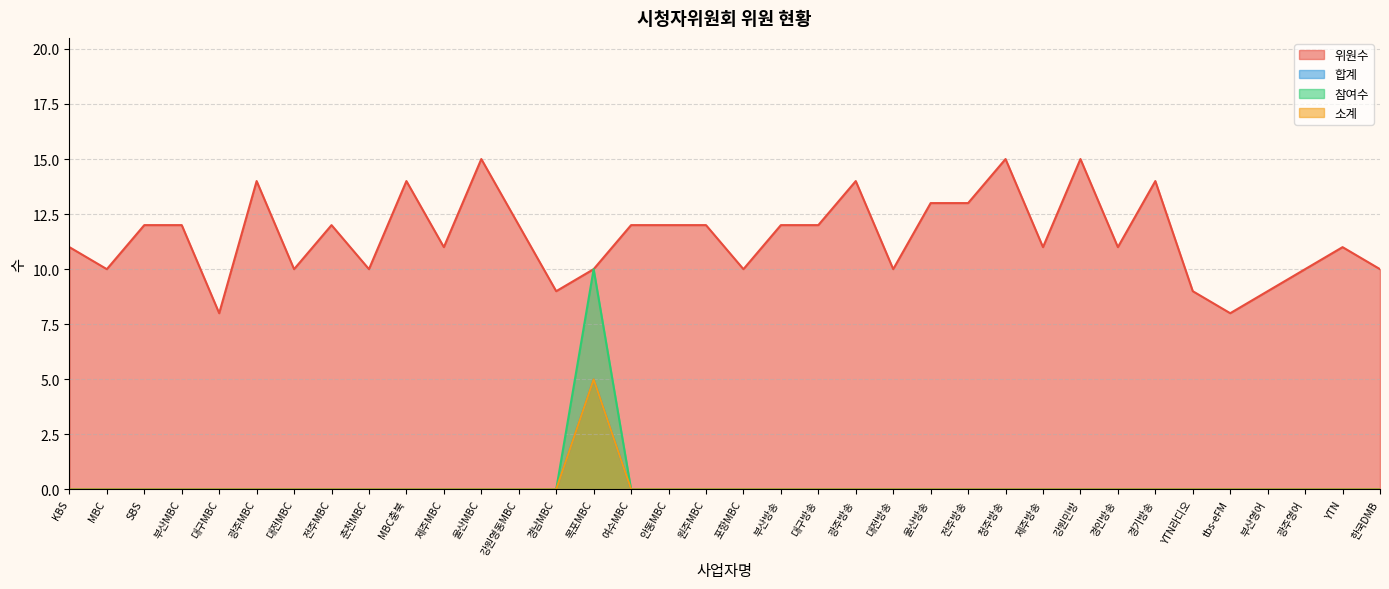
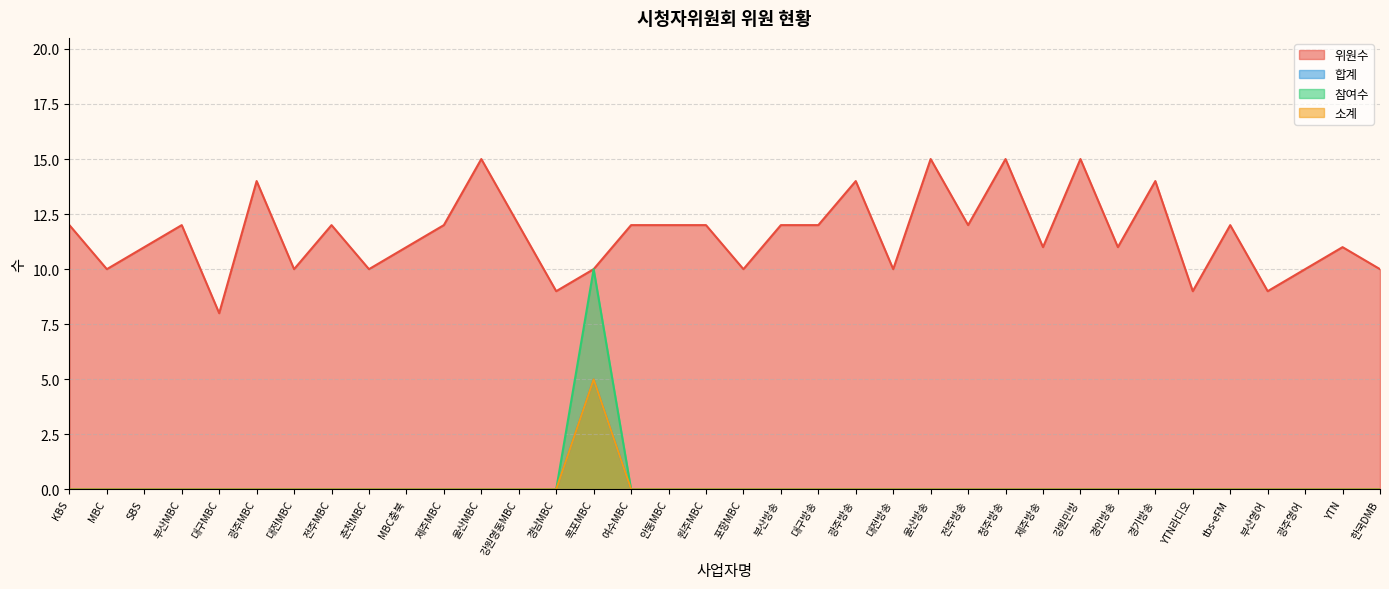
  {
    "위원수": {
-     "KBS": 11,
+     "KBS": 12,
      "MBC": 10,
-     "SBS": 12,
+     "SBS": 11,
      "부산MBC": 12,
      "대구MBC": 8,
      "광주MBC": 14,
      "대전MBC": 10,
      "전주MBC": 12,
      "춘천MBC": 10,
-     "MBC충북": 14,
-     "제주MBC": 11,
+     "MBC충북": 11,
+     "제주MBC": 12,
      "울산MBC": 15,
      "강원영동MBC": 12,
      "경남MBC": 9,
      "여수MBC": 12,
      "안동MBC": 12,
      "원주MBC": 12,
      "포항MBC": 10,
      "부산방송": 12,
      "대구방송": 12,
      "광주방송": 14,
      "대전방송": 10,
-     "울산방송": 13,
-     "전주방송": 13,
+     "울산방송": 15,
+     "전주방송": 12,
      "청주방송": 15,
      "제주방송": 11,
      "강원민방": 15,
      "경인방송": 11,
      "경기방송": 14,
      "YTN라디오": 9,
-     "tbs-eFM": 8,
+     "tbs-eFM": 12,
      "부산영어": 9,
      "광주영어": 10,
      "YTN": 11,
      "한국DMB": 10
    },
    "소계": {
      "목포MBC": 5
    }
  }
